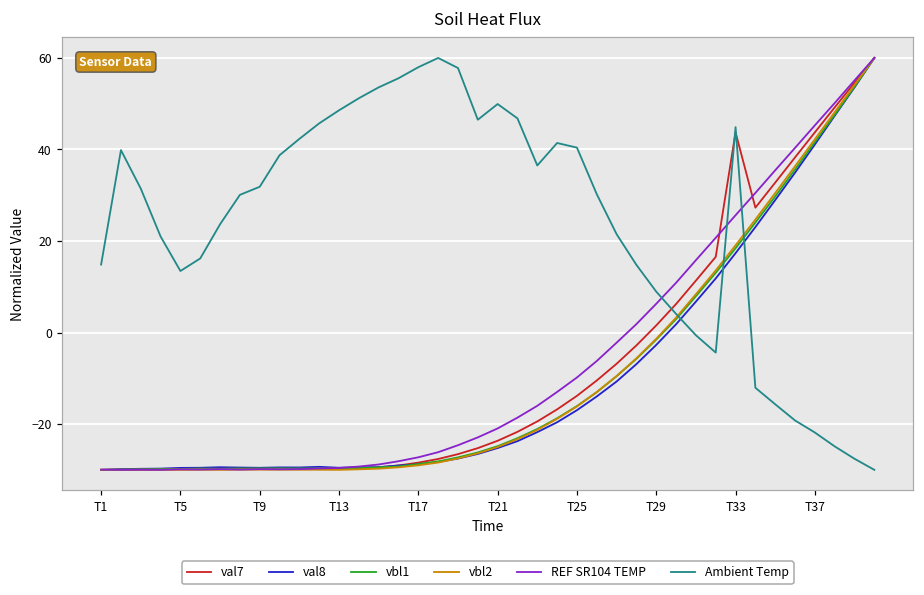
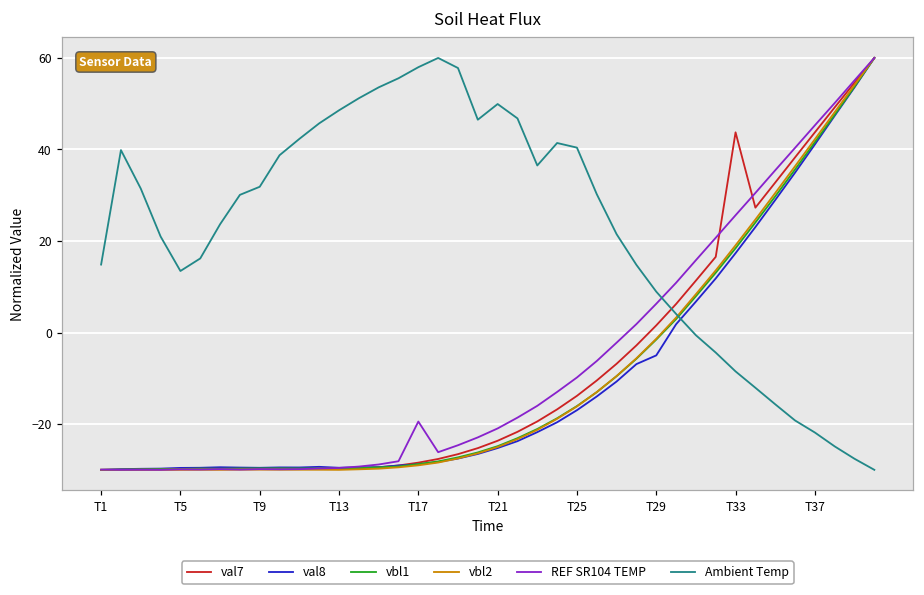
  {
    "val7": {
      "T21": -24,
      "T25": -14,
      "T29": 2,
      "T33": 44,
      "T37": 44
    },
    "val8": {
      "T25": -17,
-     "T29": -3,
+     "T29": -5,
      "T33": 17
    },
    "vbl1": {
      "T33": 18
    },
    "vbl2": {
      "T33": 19,
      "T37": 42
    },
    "REF SR104 TEMP": {
-     "T17": -27,
+     "T17": -19,
      "T21": -21,
      "T25": -10,
      "T29": 6,
      "T33": 26,
      "T37": 45
    },
    "Ambient Temp": {
      "T1": 15,
      "T5": 13,
      "T9": 32,
      "T13": 49,
      "T17": 58,
      "T21": 50,
      "T25": 40,
      "T29": 9,
-     "T33": 45,
+     "T33": -8,
      "T37": -22
    }
  }
